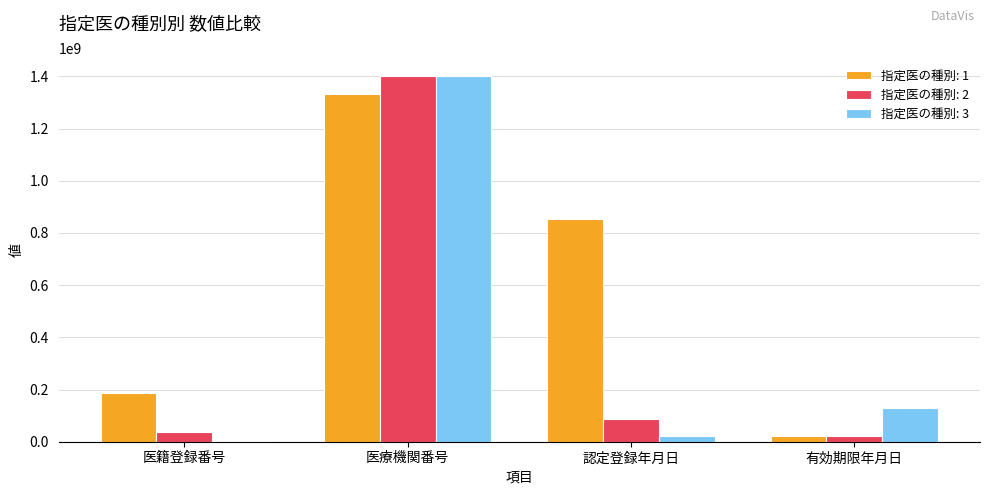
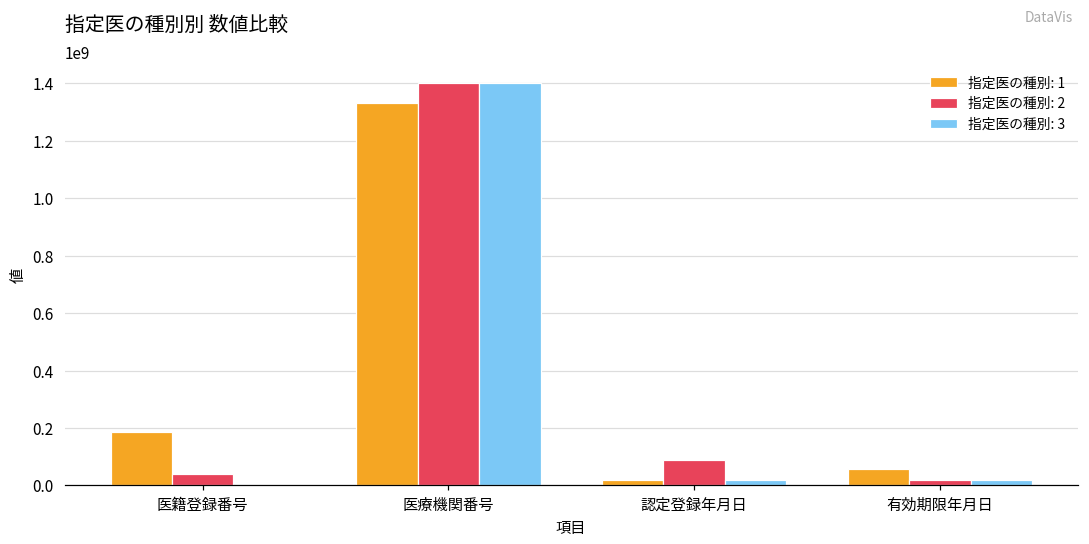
  {
    "指定医の種別: 1": {
      "医籍登録番号": 190000000,
      "医療機関番号": 1330000000,
-     "認定登録年月日": 850000000,
-     "有効期限年月日": 20000000
+     "認定登録年月日": 20000000,
+     "有効期限年月日": 60000000
    },
    "指定医の種別: 2": {
      "医籍登録番号": 40000000,
      "医療機関番号": 1400000000,
      "認定登録年月日": 90000000,
      "有効期限年月日": 20000000
    },
    "指定医の種別: 3": {
      "医療機関番号": 1400000000,
      "認定登録年月日": 20000000,
-     "有効期限年月日": 130000000
+     "有効期限年月日": 20000000
    }
  }
